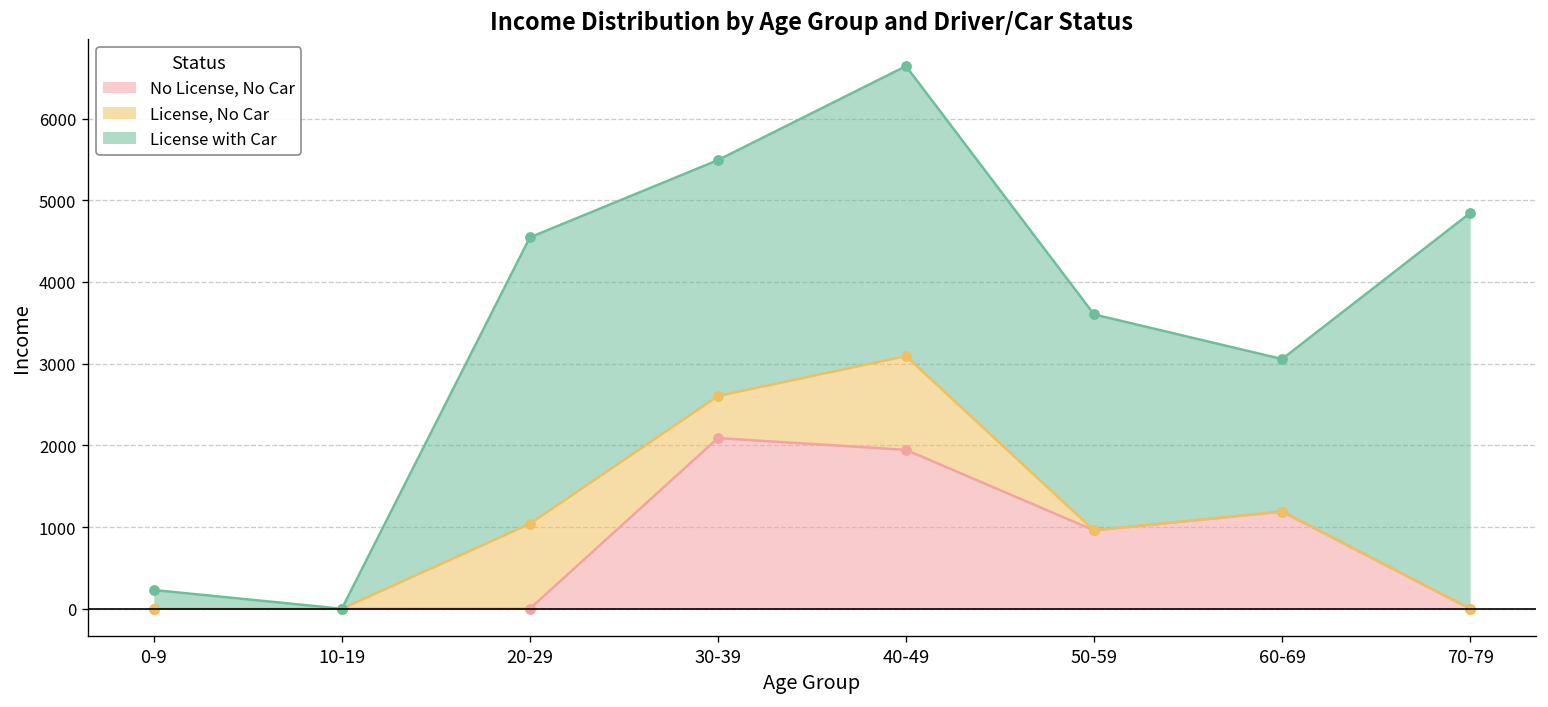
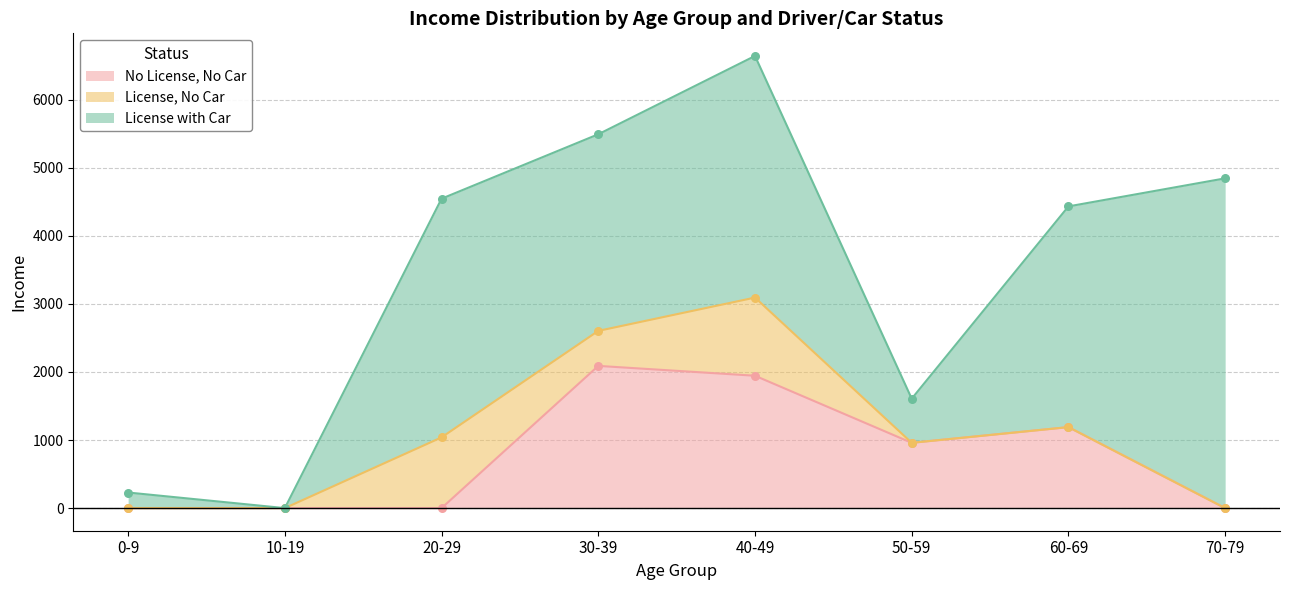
  {
    "License with Car": {
      "0-9": 200,
      "20-29": 3500,
      "30-39": 2900,
      "40-49": 3500,
-     "50-59": 2600,
-     "60-69": 1900,
+     "50-59": 600,
+     "60-69": 3200,
      "70-79": 4800
    }
  }
